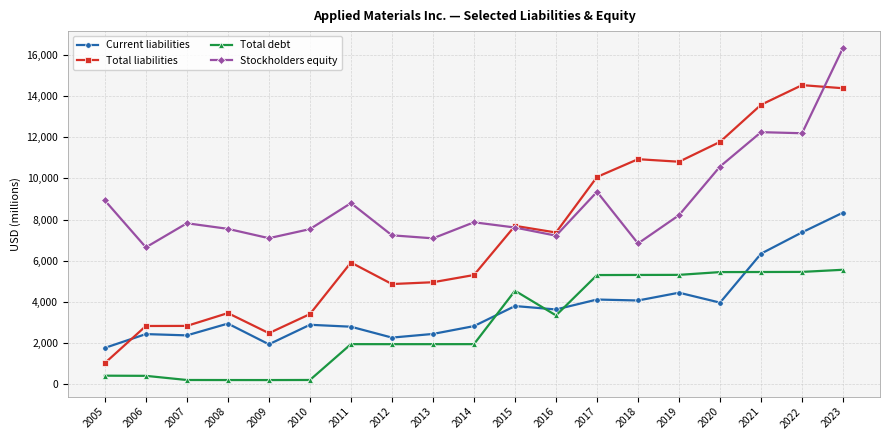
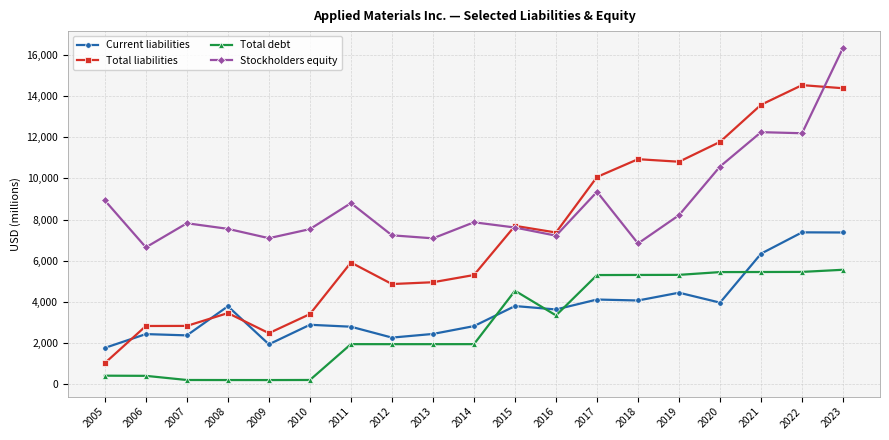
  {
    "Current liabilities": {
      "2005": "1,800",
      "2006": "2,400",
      "2007": "2,400",
-     "2008": "2,900",
+     "2008": "3,800",
      "2009": "1,900",
      "2010": "2,900",
      "2011": "2,800",
      "2012": "2,300",
      "2013": "2,400",
      "2014": "2,800",
      "2015": "3,800",
      "2016": "3,600",
      "2017": "4,100",
      "2018": "4,100",
      "2019": "4,400",
      "2020": "4,000",
      "2021": "6,300",
      "2022": "7,400",
-     "2023": "8,300"
+     "2023": "7,400"
    },
    "Total liabilities": {
      "2005": "1,000",
      "2006": "2,800",
      "2007": "2,800",
      "2008": "3,500",
      "2009": "2,500",
      "2010": "3,400",
      "2011": "5,900",
      "2012": "4,900",
      "2013": "5,000",
      "2014": "5,300",
      "2016": "7,400",
      "2017": "10,100",
      "2018": "10,900",
      "2019": "10,800",
      "2020": "11,800",
      "2021": "13,600",
      "2022": "14,500",
      "2023": "14,400"
    },
    "Total debt": {
      "2005": "400",
      "2006": "400",
      "2007": "200",
      "2008": "200",
      "2009": "200",
      "2010": "200",
      "2011": "1,900",
      "2012": "1,900",
      "2013": "1,900",
      "2014": "1,900",
      "2015": "4,500",
      "2016": "3,300",
      "2017": "5,300",
      "2018": "5,300",
      "2019": "5,300",
      "2020": "5,400",
      "2021": "5,500",
      "2022": "5,500",
      "2023": "5,600"
    },
    "Stockholders equity": {
      "2005": "8,900",
      "2006": "6,700",
      "2007": "7,800",
      "2008": "7,500",
      "2009": "7,100",
      "2010": "7,500",
      "2011": "8,800",
      "2012": "7,200",
      "2013": "7,100",
      "2014": "7,900",
      "2016": "7,200",
      "2017": "9,300",
      "2018": "6,800",
      "2019": "8,200",
      "2020": "10,600",
      "2021": "12,200",
      "2022": "12,200",
      "2023": "16,300"
    }
  }
